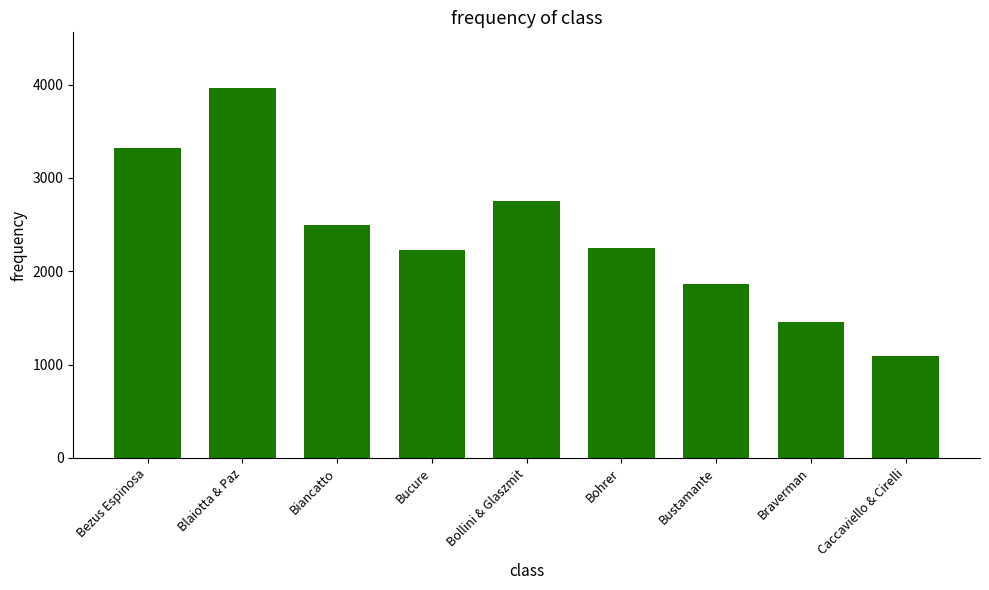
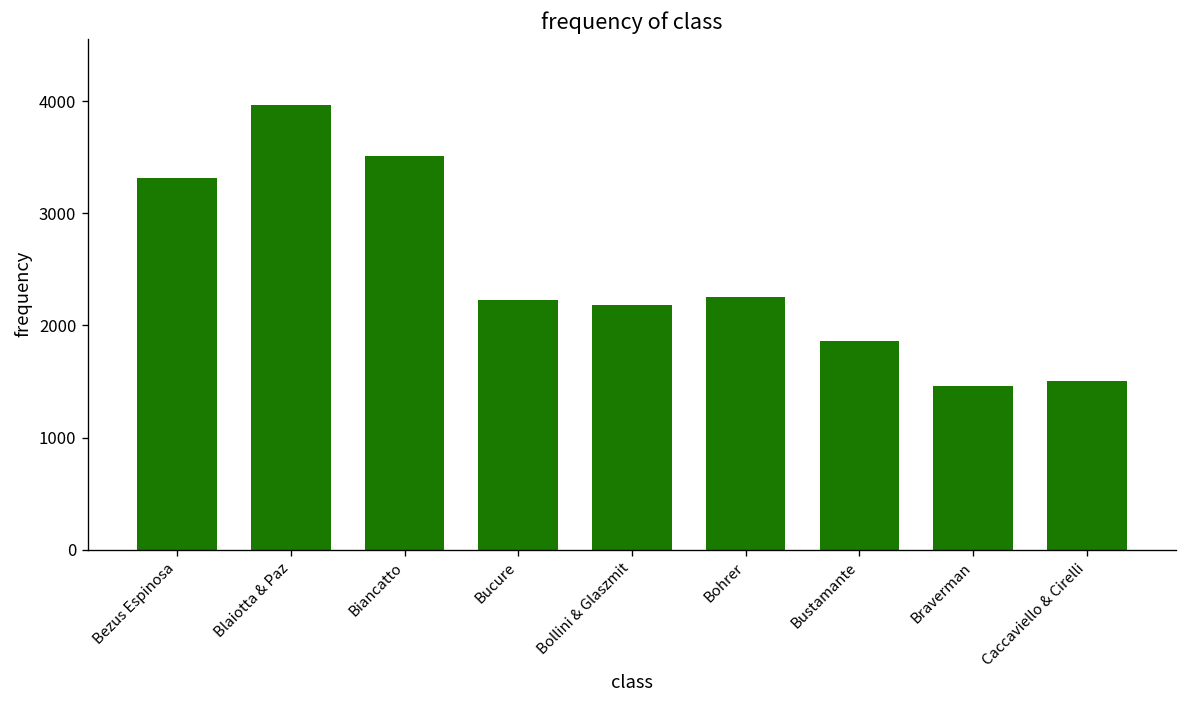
  {
    "Bezus Espinosa": 3300,
    "Blaiotta & Paz": 4000,
-   "Biancatto": 2500,
+   "Biancatto": 3500,
    "Bucure": 2200,
-   "Bollini & Glaszmit": 2800,
+   "Bollini & Glaszmit": 2200,
    "Bohrer": 2300,
    "Bustamante": 1900,
    "Braverman": 1500,
-   "Caccaviello & Cirelli": 1100
+   "Caccaviello & Cirelli": 1500
  }
